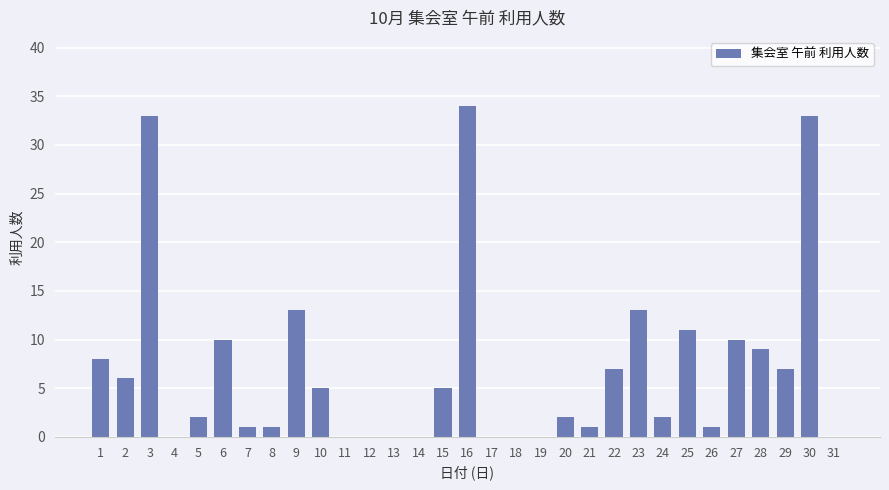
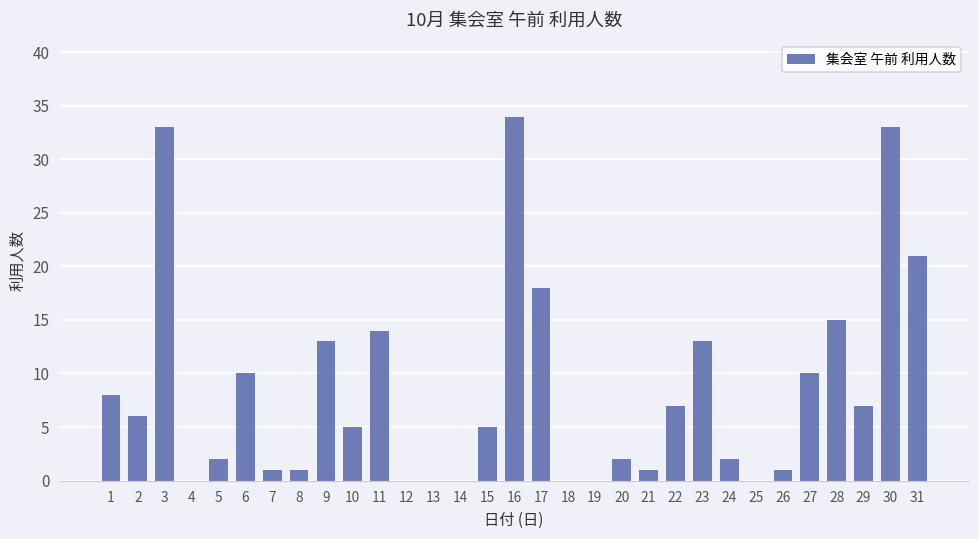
  {
    "1": 8,
    "2": 6,
    "3": 33,
    "4": 0,
    "5": 2,
    "6": 10,
    "7": 1,
    "8": 1,
    "9": 13,
    "10": 5,
-   "11": 0,
+   "11": 14,
    "12": 0,
    "13": 0,
    "14": 0,
    "15": 5,
    "16": 34,
-   "17": 0,
+   "17": 18,
    "18": 0,
    "19": 0,
    "20": 2,
    "21": 1,
    "22": 7,
    "23": 13,
    "24": 2,
-   "25": 11,
+   "25": 0,
    "26": 1,
    "27": 10,
-   "28": 9,
+   "28": 15,
    "29": 7,
    "30": 33,
-   "31": 0
+   "31": 21
  }
